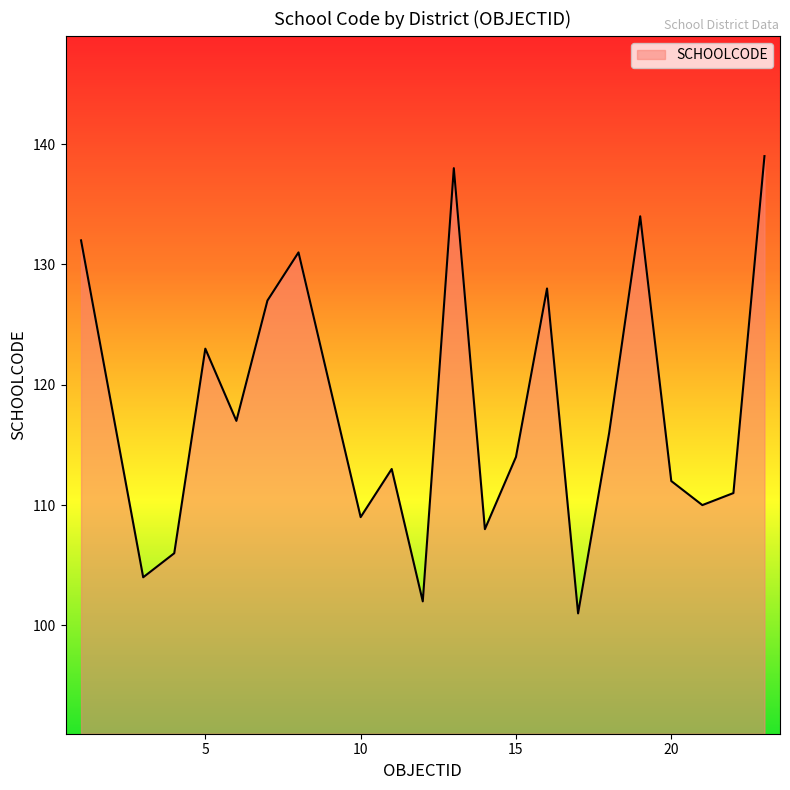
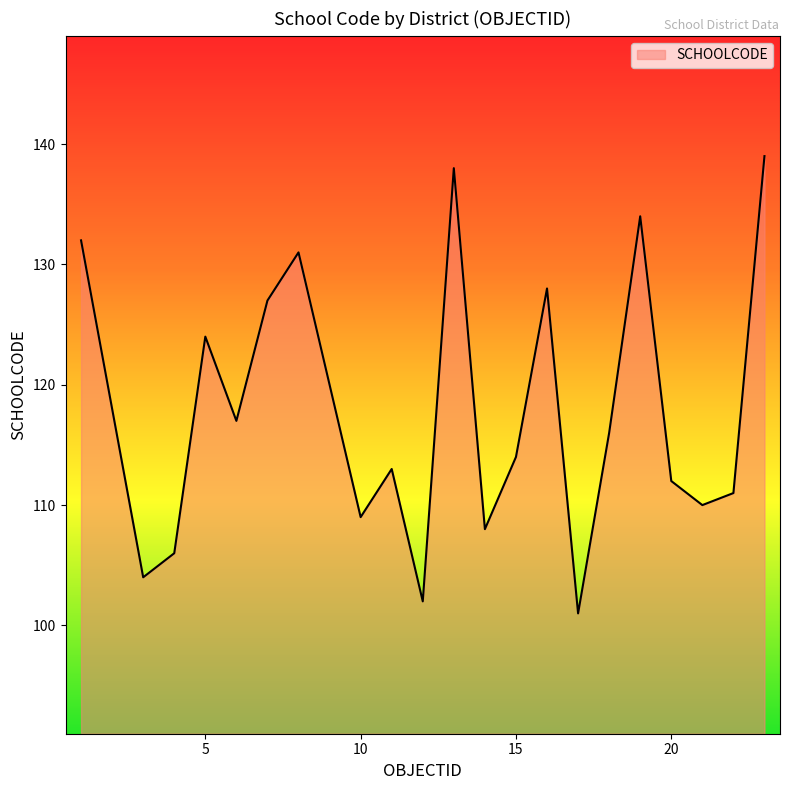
  {
-   "5": 123,
+   "5": 124,
    "10": 109,
    "15": 114,
    "20": 112
  }
